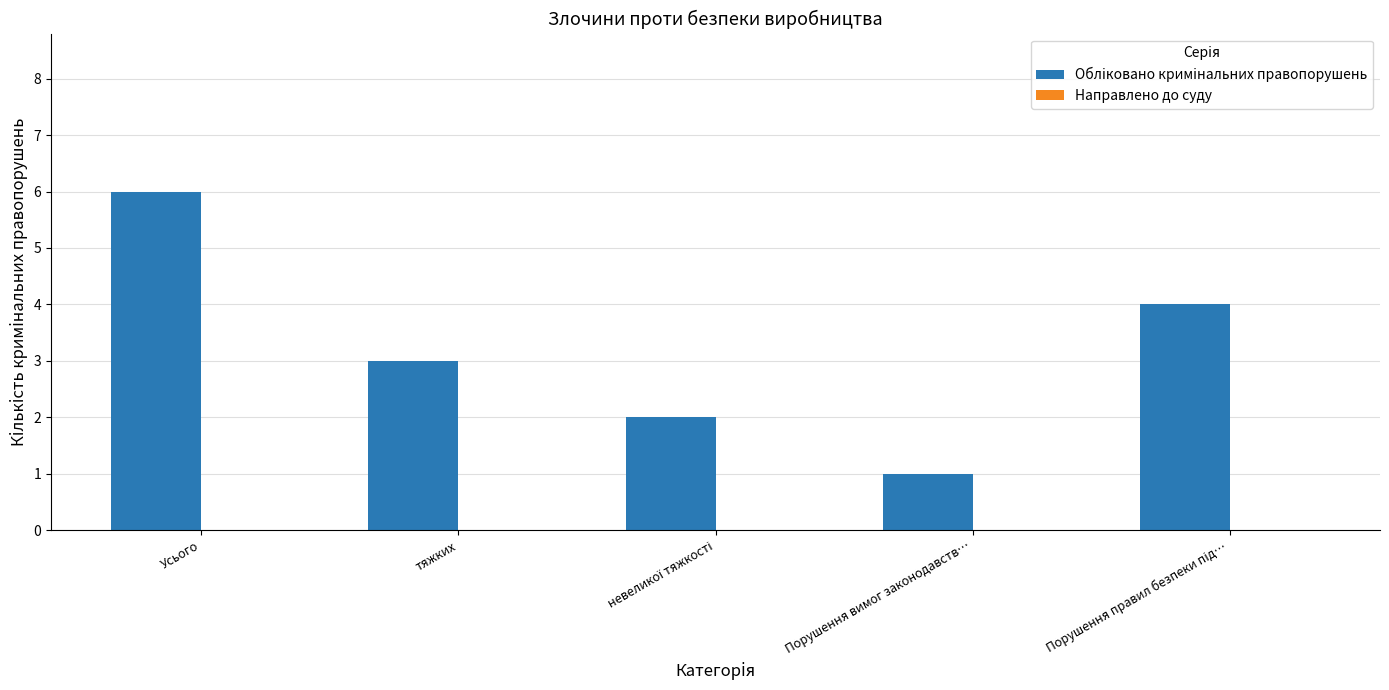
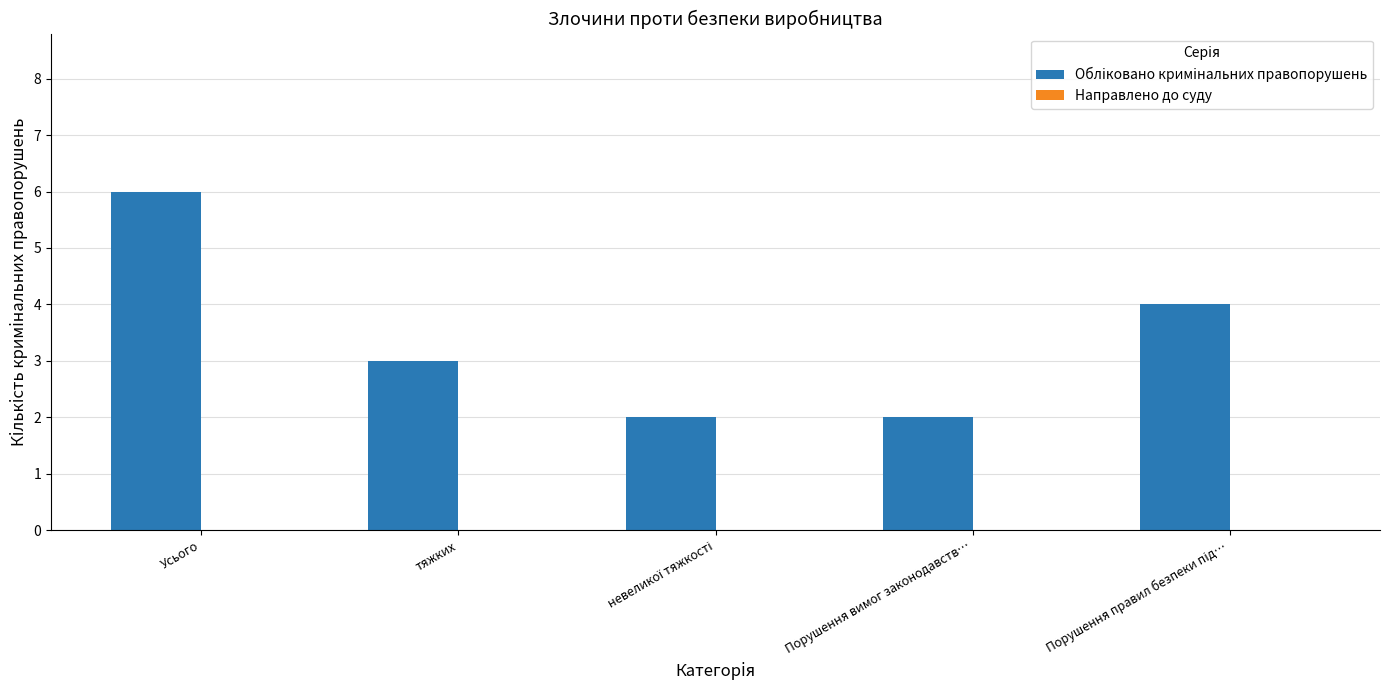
  {
    "Обліковано кримінальних правопорушень": {
      "Усього": 6,
      "тяжких": 3,
      "невеликої тяжкості": 2,
-     "Порушення вимог законодавств…": 1,
+     "Порушення вимог законодавств…": 2,
      "Порушення правил безпеки під…": 4
    },
    "Направлено до суду": {
      "Усього": 0,
      "тяжких": 0,
      "невеликої тяжкості": 0,
      "Порушення вимог законодавств…": 0,
      "Порушення правил безпеки під…": 0
    }
  }
